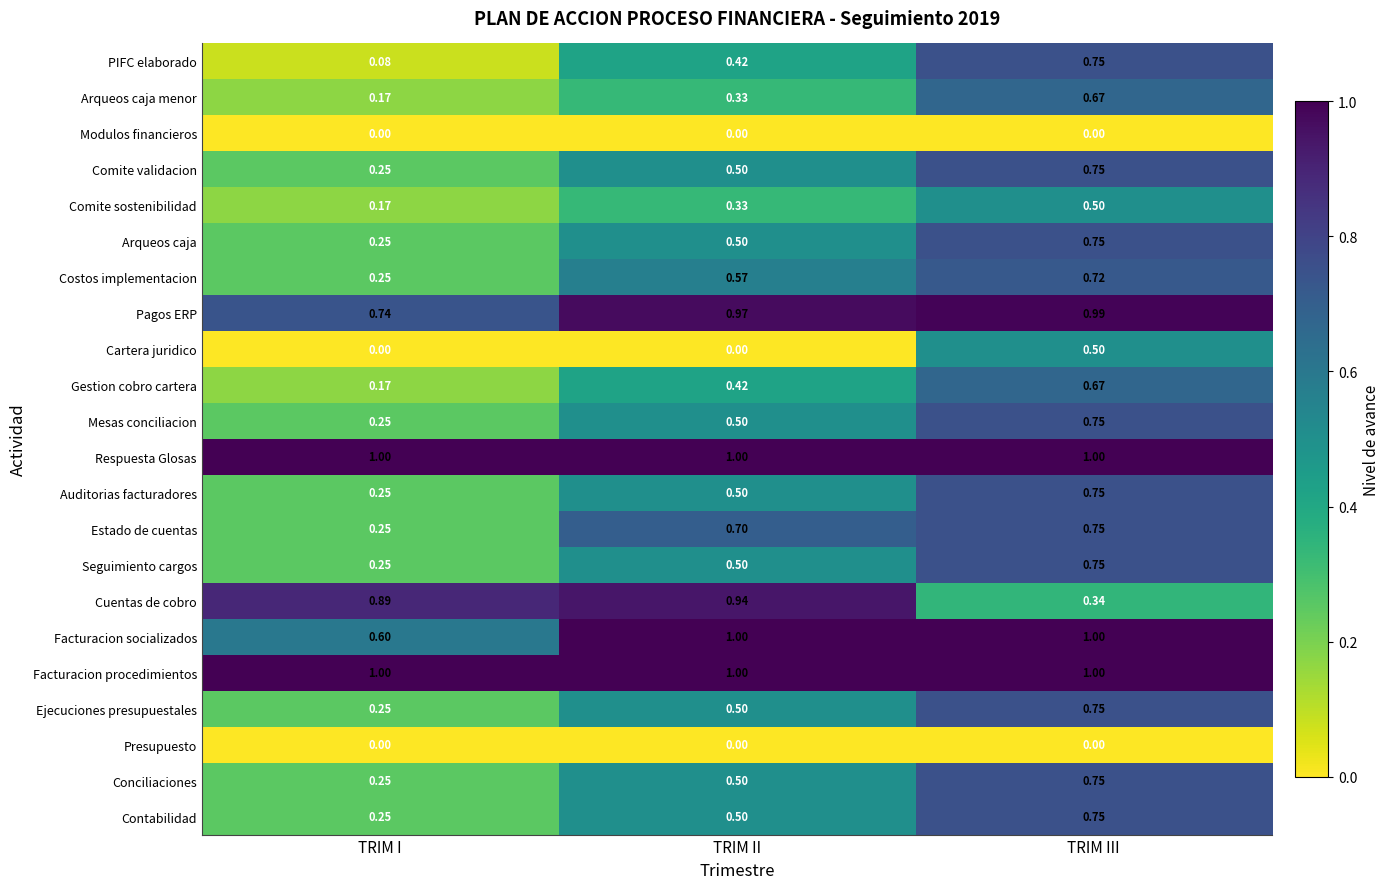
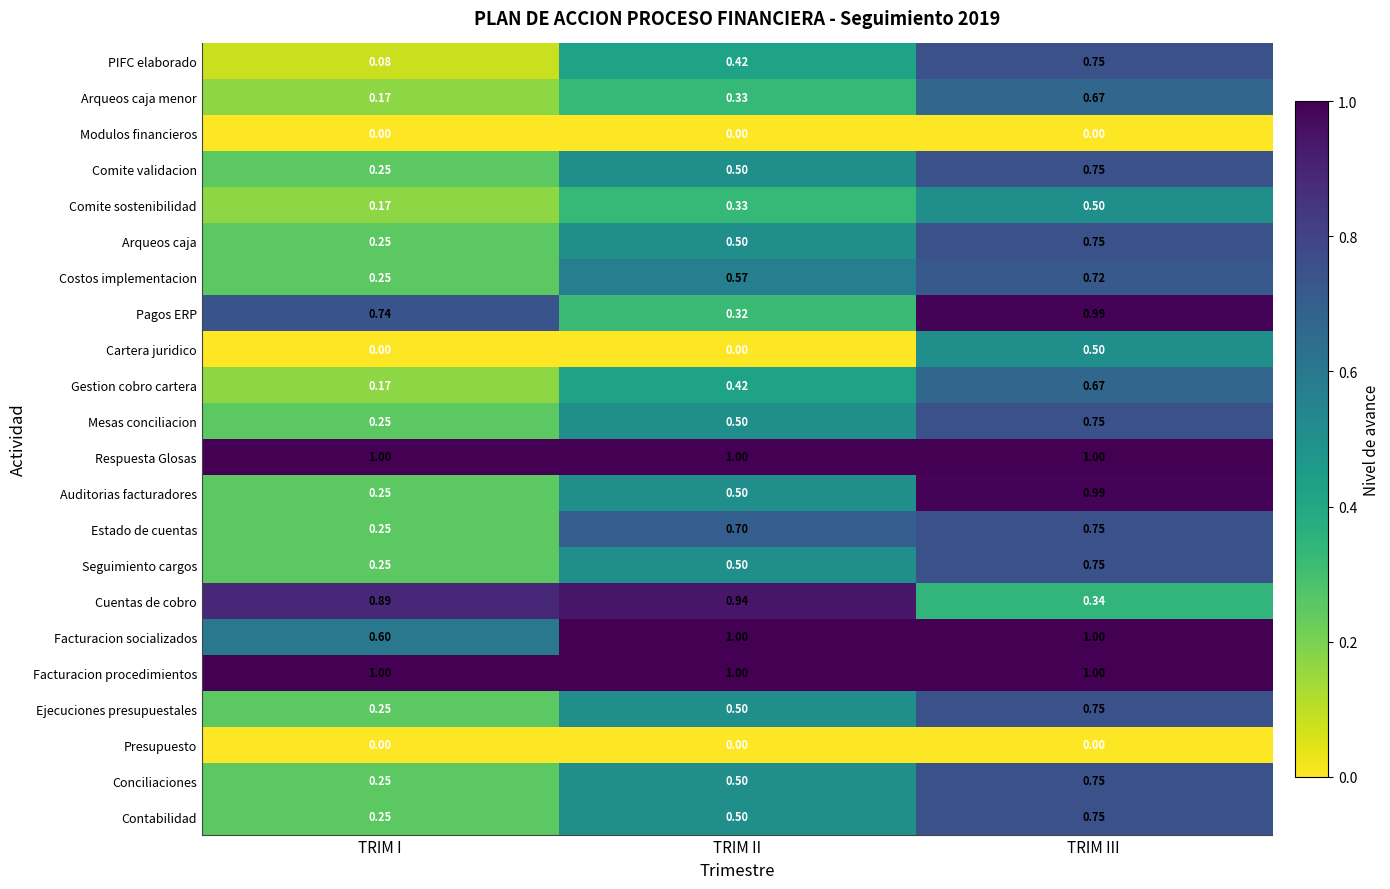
  {
    "PIFC elaborado": {
      "TRIM I": 0.08,
      "TRIM II": 0.42,
      "TRIM III": 0.75
    },
    "Arqueos caja menor": {
      "TRIM I": 0.17,
      "TRIM II": 0.33,
      "TRIM III": 0.67
    },
    "Modulos financieros": {
      "TRIM I": 0.00,
      "TRIM II": 0.00,
      "TRIM III": 0.00
    },
    "Comite validacion": {
      "TRIM I": 0.25,
      "TRIM II": 0.50,
      "TRIM III": 0.75
    },
    "Comite sostenibilidad": {
      "TRIM I": 0.17,
      "TRIM II": 0.33,
      "TRIM III": 0.50
    },
    "Arqueos caja": {
      "TRIM I": 0.25,
      "TRIM II": 0.50,
      "TRIM III": 0.75
    },
    "Costos implementacion": {
      "TRIM I": 0.25,
      "TRIM II": 0.57,
      "TRIM III": 0.72
    },
    "Pagos ERP": {
      "TRIM I": 0.74,
-     "TRIM II": 0.97,
+     "TRIM II": 0.32,
      "TRIM III": 0.99
    },
    "Cartera juridico": {
      "TRIM I": 0.00,
      "TRIM II": 0.00,
      "TRIM III": 0.50
    },
    "Gestion cobro cartera": {
      "TRIM I": 0.17,
      "TRIM II": 0.42,
      "TRIM III": 0.67
    },
    "Mesas conciliacion": {
      "TRIM I": 0.25,
      "TRIM II": 0.50,
      "TRIM III": 0.75
    },
    "Respuesta Glosas": {
      "TRIM I": 1.00,
      "TRIM II": 1.00,
      "TRIM III": 1.00
    },
    "Auditorias facturadores": {
      "TRIM I": 0.25,
      "TRIM II": 0.50,
-     "TRIM III": 0.75
+     "TRIM III": 0.99
    },
    "Estado de cuentas": {
      "TRIM I": 0.25,
      "TRIM II": 0.70,
      "TRIM III": 0.75
    },
    "Seguimiento cargos": {
      "TRIM I": 0.25,
      "TRIM II": 0.50,
      "TRIM III": 0.75
    },
    "Cuentas de cobro": {
      "TRIM I": 0.89,
      "TRIM II": 0.94,
      "TRIM III": 0.34
    },
    "Facturacion socializados": {
      "TRIM I": 0.60,
      "TRIM II": 1.00,
      "TRIM III": 1.00
    },
    "Facturacion procedimientos": {
      "TRIM I": 1.00,
      "TRIM II": 1.00,
      "TRIM III": 1.00
    },
    "Ejecuciones presupuestales": {
      "TRIM I": 0.25,
      "TRIM II": 0.50,
      "TRIM III": 0.75
    },
    "Presupuesto": {
      "TRIM I": 0.00,
      "TRIM II": 0.00,
      "TRIM III": 0.00
    },
    "Conciliaciones": {
      "TRIM I": 0.25,
      "TRIM II": 0.50,
      "TRIM III": 0.75
    },
    "Contabilidad": {
      "TRIM I": 0.25,
      "TRIM II": 0.50,
      "TRIM III": 0.75
    }
  }
